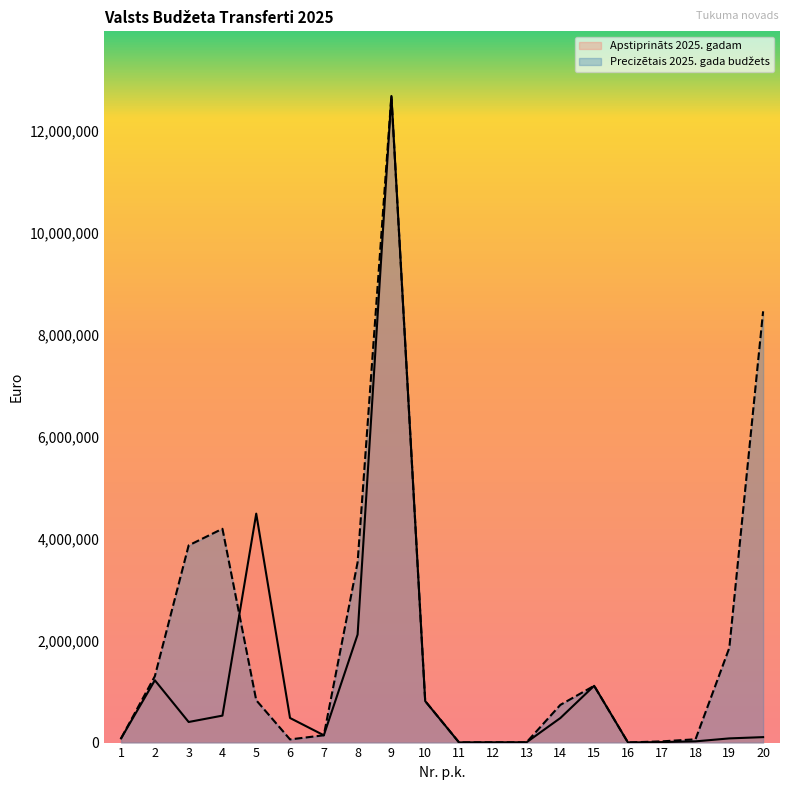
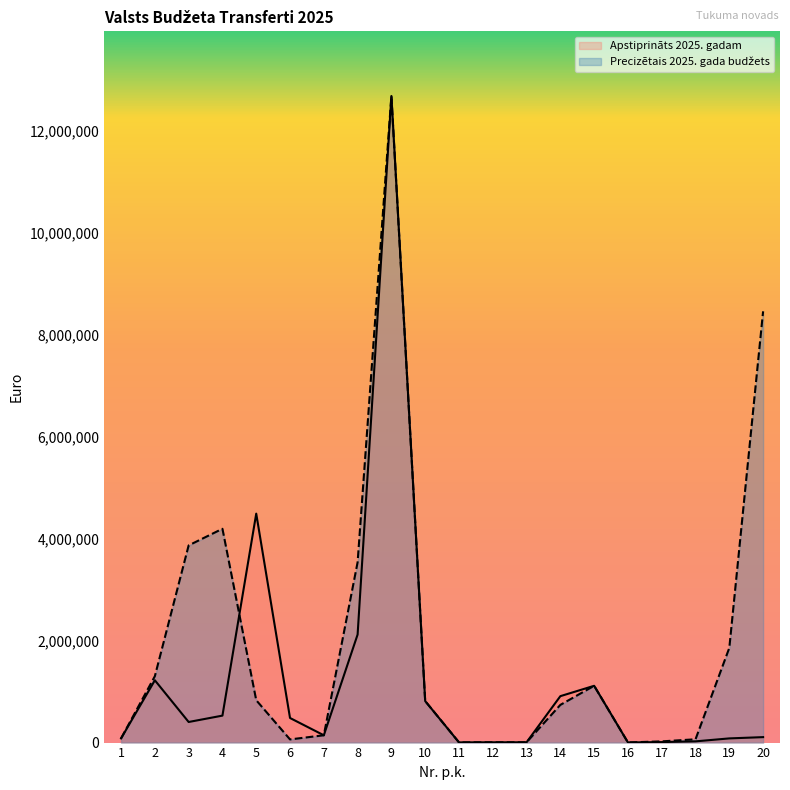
  {
    "Apstiprināts 2025. gadam": {
      "2": "1,200,000",
      "3": "400,000",
      "4": "500,000",
      "5": "4,500,000",
      "6": "500,000",
      "8": "2,100,000",
-     "14": "500,000",
+     "14": "900,000",
      "19": "100,000",
      "20": "100,000"
    },
    "Precizētais 2025. gada budžets": {
      "2": "1,300,000",
      "3": "3,900,000",
      "4": "4,200,000",
      "5": "800,000",
      "6": "100,000",
      "8": "3,500,000",
      "14": "700,000",
      "19": "1,900,000",
      "20": "8,500,000"
    }
  }
